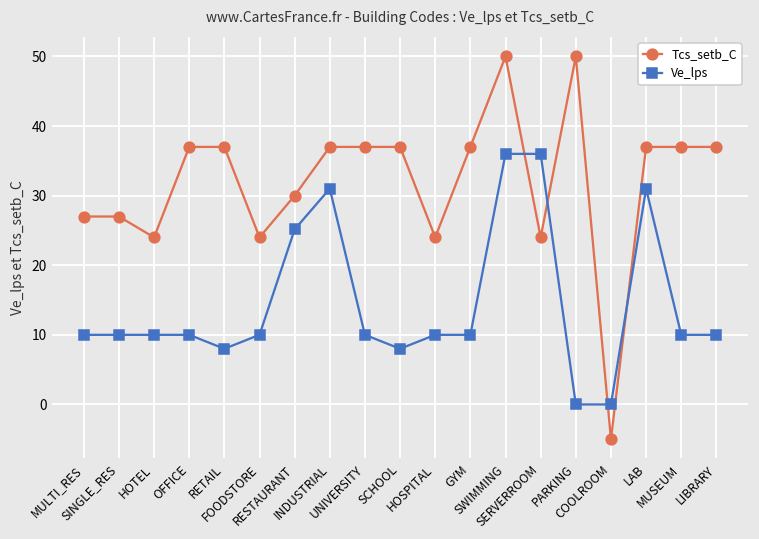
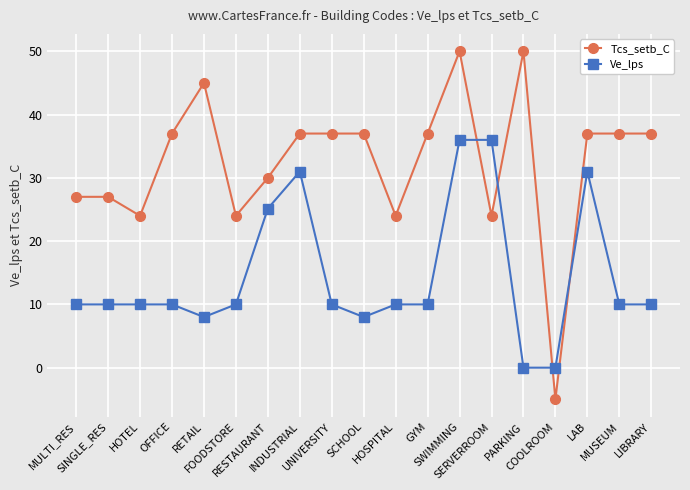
  {
    "Tcs_setb_C": {
      "MULTI_RES": 27,
      "SINGLE_RES": 27,
      "HOTEL": 24,
      "OFFICE": 37,
-     "RETAIL": 37,
+     "RETAIL": 45,
      "FOODSTORE": 24,
      "RESTAURANT": 30,
      "INDUSTRIAL": 37,
      "UNIVERSITY": 37,
      "SCHOOL": 37,
      "HOSPITAL": 24,
      "GYM": 37,
      "SWIMMING": 50,
      "SERVERROOM": 24,
      "PARKING": 50,
      "COOLROOM": -5,
      "LAB": 37,
      "MUSEUM": 37,
      "LIBRARY": 37
    },
    "Ve_lps": {
      "MULTI_RES": 10,
      "SINGLE_RES": 10,
      "HOTEL": 10,
      "OFFICE": 10,
      "RETAIL": 8,
      "FOODSTORE": 10,
      "RESTAURANT": 25,
      "INDUSTRIAL": 31,
      "UNIVERSITY": 10,
      "SCHOOL": 8,
      "HOSPITAL": 10,
      "GYM": 10,
      "SWIMMING": 36,
      "SERVERROOM": 36,
      "PARKING": 0,
      "COOLROOM": 0,
      "LAB": 31,
      "MUSEUM": 10,
      "LIBRARY": 10
    }
  }
